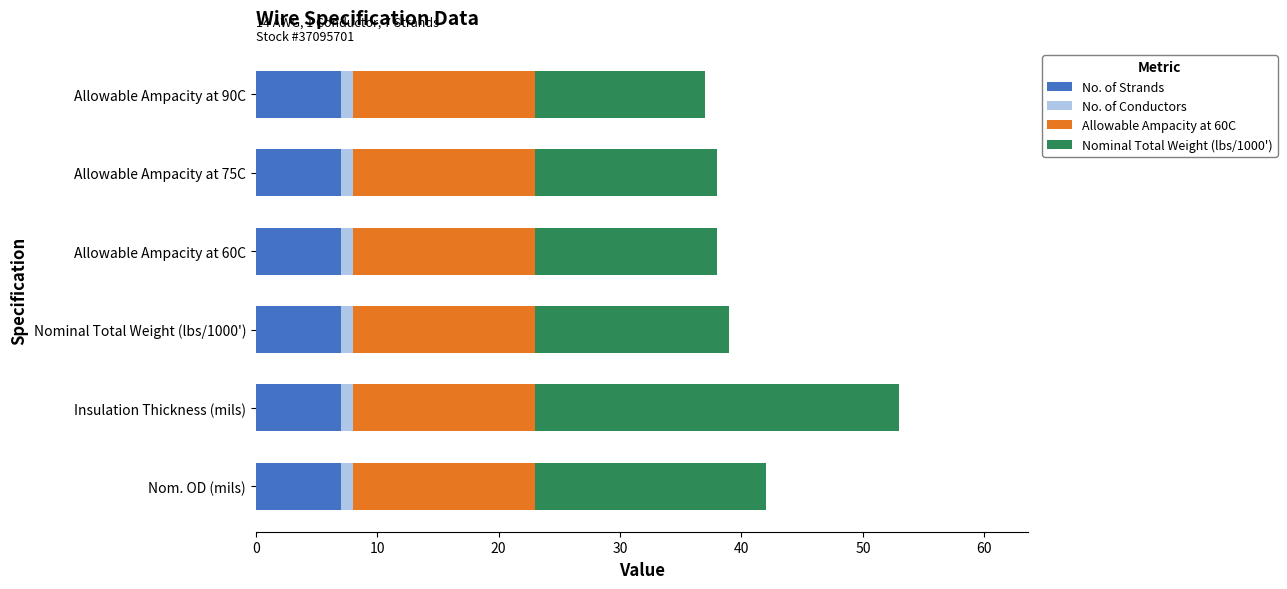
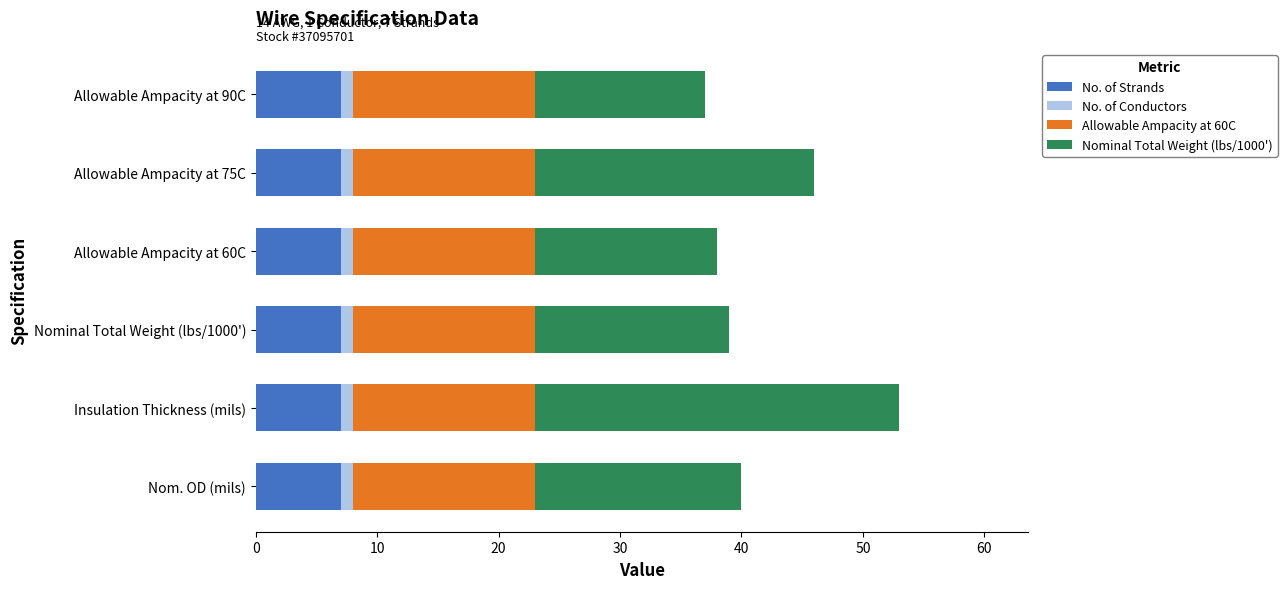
  {
    "No. of Strands": {
      "Allowable Ampacity at 90C": 7,
      "Allowable Ampacity at 75C": 7,
      "Allowable Ampacity at 60C": 7,
      "Nominal Total Weight (lbs/1000')": 7,
      "Insulation Thickness (mils)": 7,
      "Nom. OD (mils)": 7
    },
    "No. of Conductors": {
      "Allowable Ampacity at 90C": 1,
      "Allowable Ampacity at 75C": 1,
      "Allowable Ampacity at 60C": 1,
      "Nominal Total Weight (lbs/1000')": 1,
      "Insulation Thickness (mils)": 1,
      "Nom. OD (mils)": 1
    },
    "Allowable Ampacity at 60C": {
      "Allowable Ampacity at 90C": 15,
      "Allowable Ampacity at 75C": 15,
      "Allowable Ampacity at 60C": 15,
      "Nominal Total Weight (lbs/1000')": 15,
      "Insulation Thickness (mils)": 15,
      "Nom. OD (mils)": 15
    },
    "Nominal Total Weight (lbs/1000')": {
      "Allowable Ampacity at 90C": 14,
-     "Allowable Ampacity at 75C": 15,
+     "Allowable Ampacity at 75C": 23,
      "Allowable Ampacity at 60C": 15,
      "Nominal Total Weight (lbs/1000')": 16,
      "Insulation Thickness (mils)": 30,
-     "Nom. OD (mils)": 19
+     "Nom. OD (mils)": 17
    }
  }
